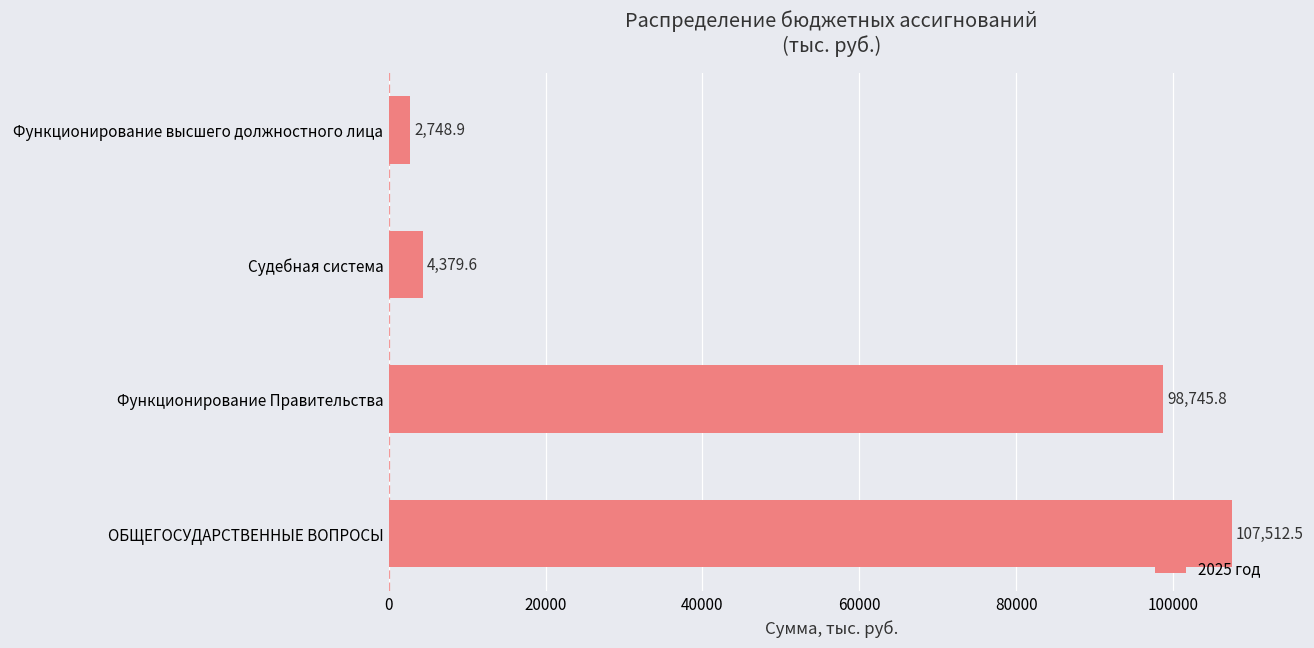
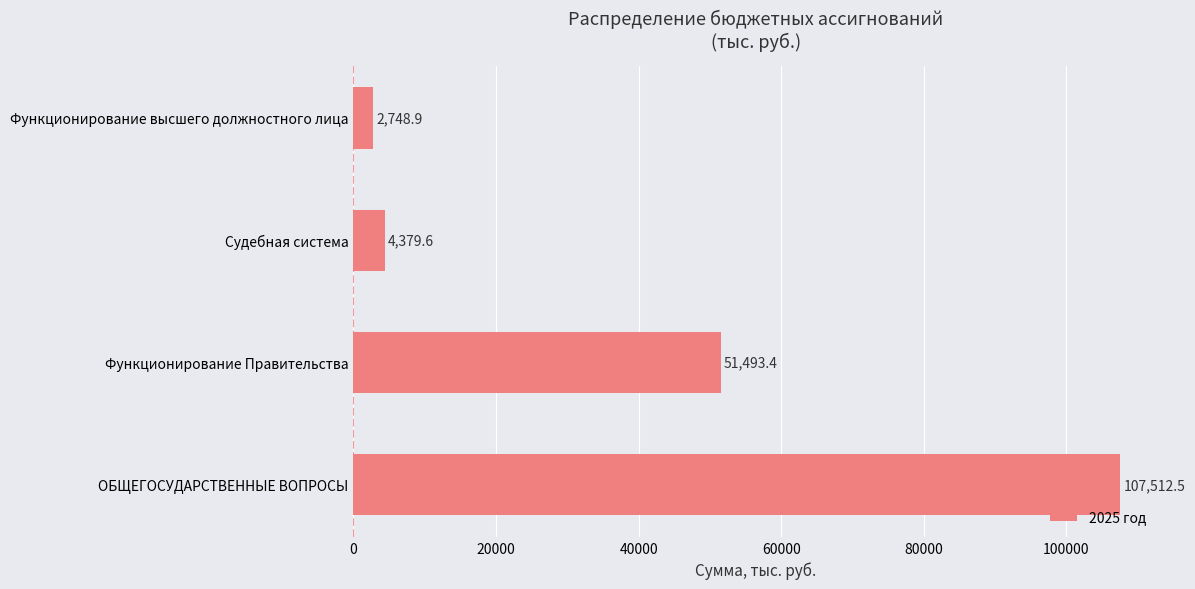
  {
    "Функционирование высшего должностного лица": "2,748.9",
    "Судебная система": "4,379.6",
-   "Функционирование Правительства": "98,745.8",
+   "Функционирование Правительства": "51,493.4",
    "ОБЩЕГОСУДАРСТВЕННЫЕ ВОПРОСЫ": "107,512.5"
  }
